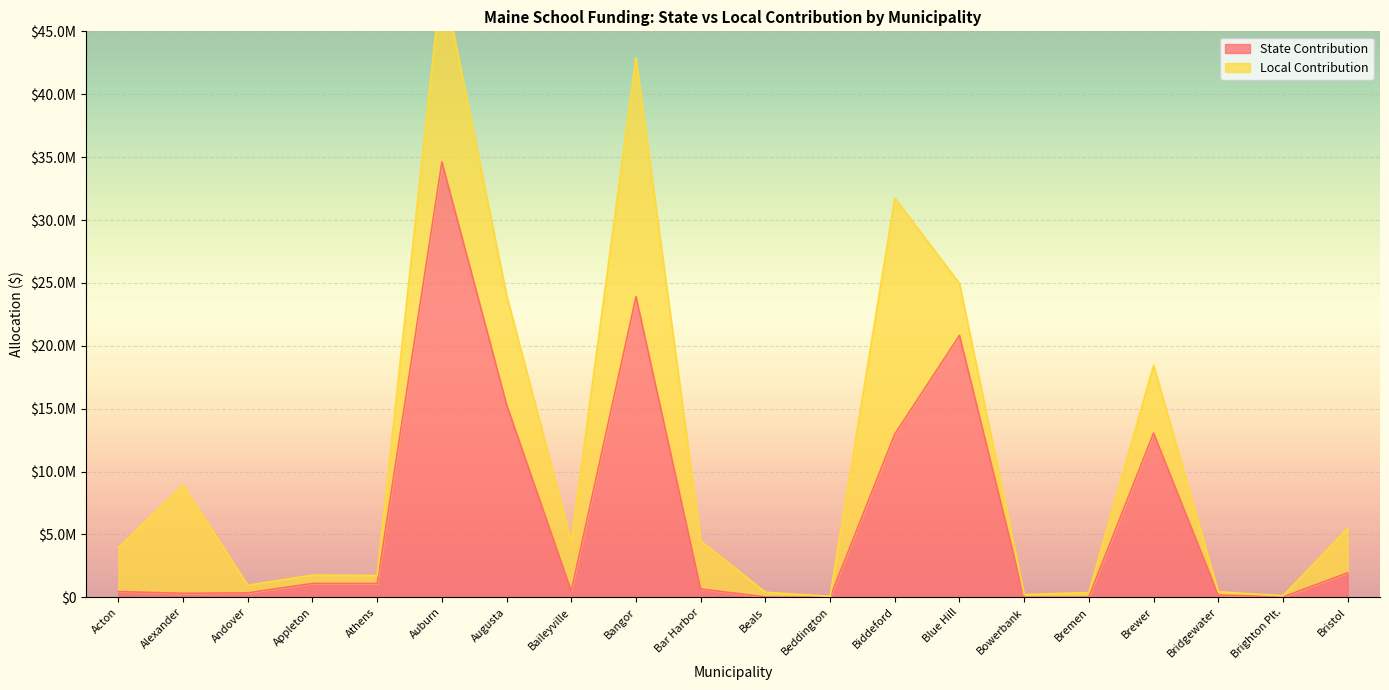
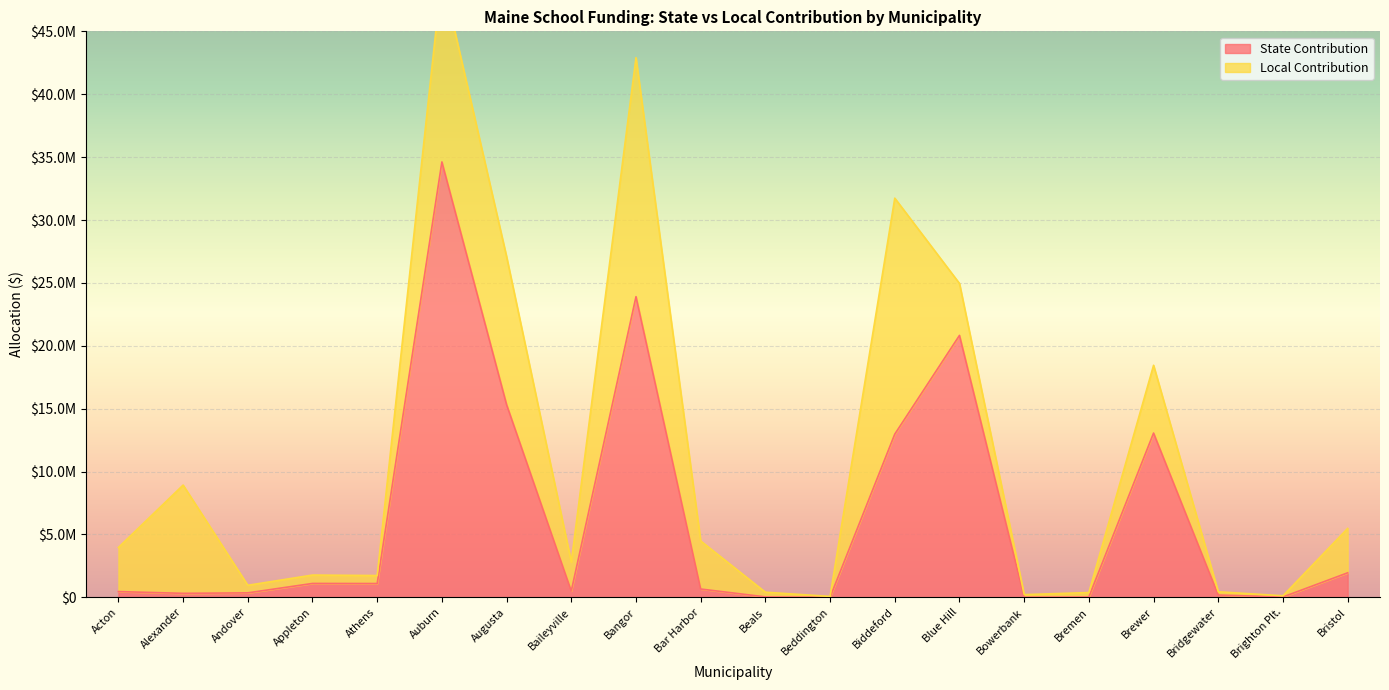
  {
    "State Contribution": {
      "Acton": "$500000",
      "Alexander": "$300000",
      "Andover": "$400000",
      "Appleton": "$1100000",
      "Athens": "$1100000",
      "Auburn": "$34600000",
      "Augusta": "$15300000",
      "Baileyville": "$500000",
      "Bangor": "$23900000",
      "Bar Harbor": "$700000",
      "Beals": "$0",
      "Biddeford": "$13000000",
      "Blue Hill": "$20800000",
      "Bowerbank": "$0",
      "Bremen": "$0",
      "Brewer": "$13100000",
      "Bridgewater": "$200000",
      "Bristol": "$1900000"
    },
    "Local Contribution": {
      "Acton": "$3500000",
      "Alexander": "$8600000",
      "Andover": "$600000",
      "Appleton": "$700000",
      "Athens": "$600000",
-     "Augusta": "$8700000",
-     "Baileyville": "$3900000",
+     "Augusta": "$11800000",
+     "Baileyville": "$2300000",
      "Bangor": "$19000000",
      "Bar Harbor": "$3800000",
      "Beals": "$400000",
      "Biddeford": "$18800000",
      "Blue Hill": "$4100000",
      "Bowerbank": "$200000",
      "Bremen": "$400000",
      "Brewer": "$5400000",
      "Bridgewater": "$300000",
      "Bristol": "$3500000"
    }
  }
